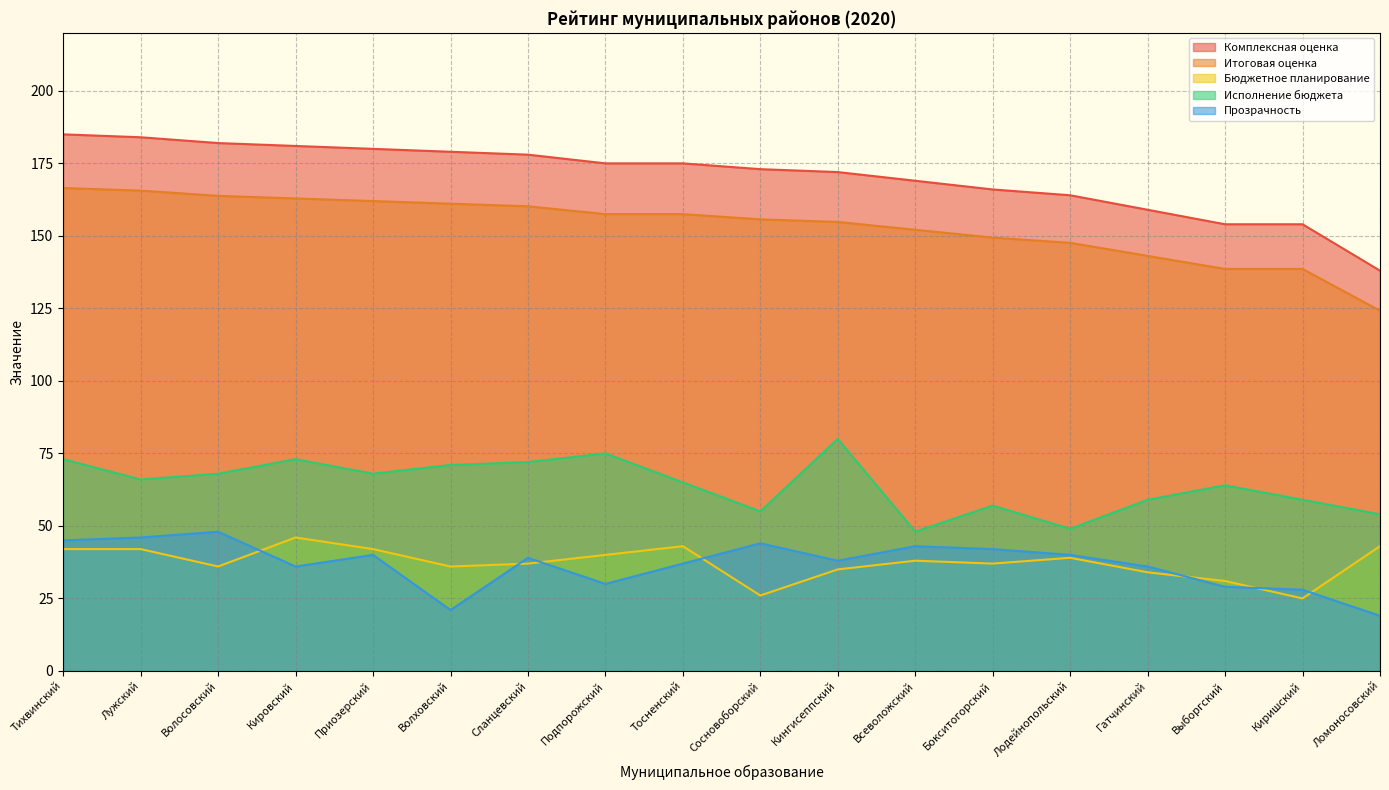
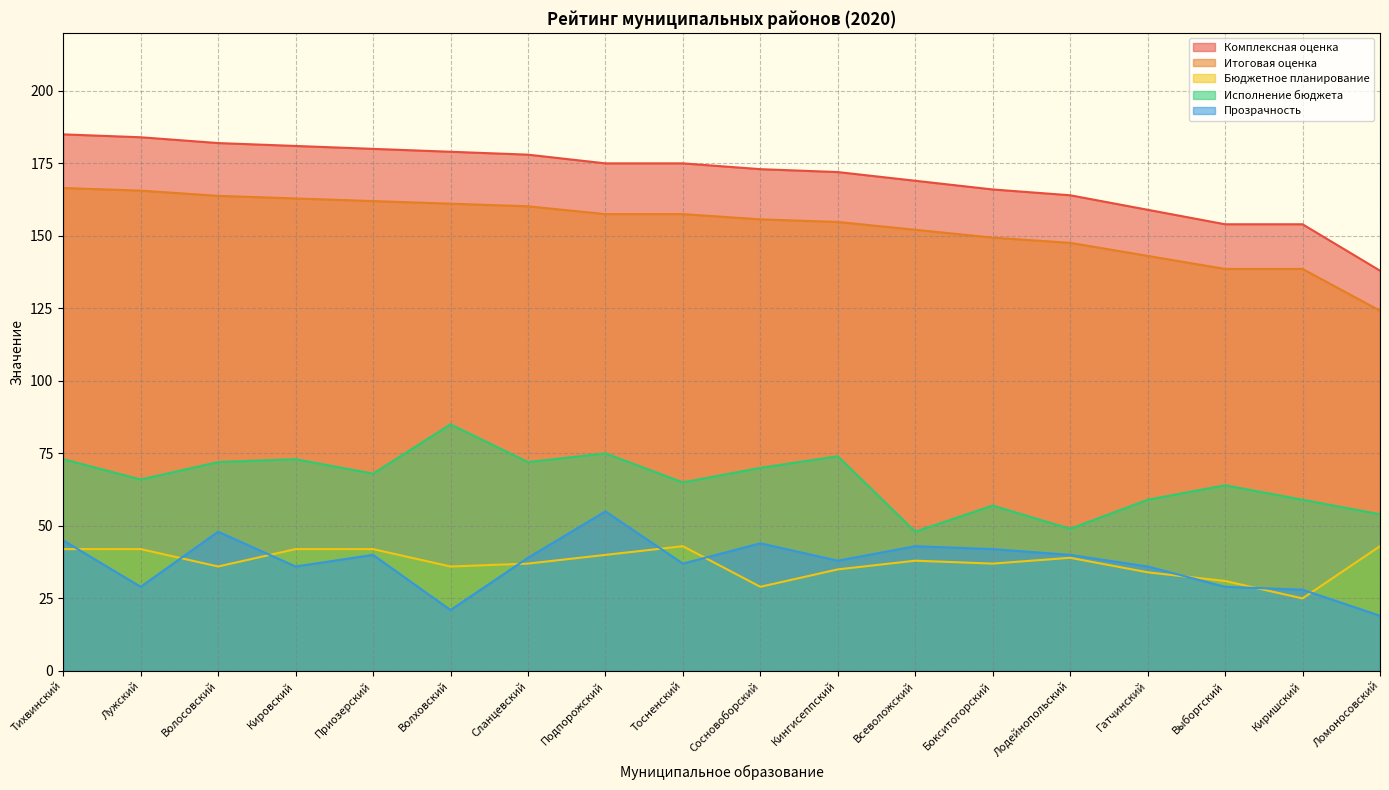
  {
    "Бюджетное планирование": {
      "Тихвинский": 42,
      "Лужский": 42,
      "Волосовский": 36,
-     "Кировский": 46,
+     "Кировский": 42,
      "Приозерский": 42,
      "Волховский": 36,
      "Сланцевский": 37,
      "Подпорожский": 40,
      "Тосненский": 43,
-     "Сосновоборский": 26,
+     "Сосновоборский": 29,
      "Кингисеппский": 35,
      "Всеволожский": 38,
      "Бокситогорский": 37,
      "Лодейнопольский": 39,
      "Гатчинский": 34,
      "Выборгский": 31,
      "Киришский": 25,
      "Ломоносовский": 43
    },
    "Исполнение бюджета": {
      "Тихвинский": 73,
      "Лужский": 66,
-     "Волосовский": 68,
+     "Волосовский": 72,
      "Кировский": 73,
      "Приозерский": 68,
-     "Волховский": 71,
+     "Волховский": 85,
      "Сланцевский": 72,
      "Подпорожский": 75,
      "Тосненский": 65,
-     "Сосновоборский": 55,
-     "Кингисеппский": 80,
+     "Сосновоборский": 70,
+     "Кингисеппский": 74,
      "Всеволожский": 48,
      "Бокситогорский": 57,
      "Лодейнопольский": 49,
      "Гатчинский": 59,
      "Выборгский": 64,
      "Киришский": 59,
      "Ломоносовский": 54
    },
    "Прозрачность": {
      "Тихвинский": 45,
-     "Лужский": 46,
+     "Лужский": 29,
      "Волосовский": 48,
      "Кировский": 36,
      "Приозерский": 40,
      "Волховский": 21,
      "Сланцевский": 39,
-     "Подпорожский": 30,
+     "Подпорожский": 55,
      "Тосненский": 37,
      "Сосновоборский": 44,
      "Кингисеппский": 38,
      "Всеволожский": 43,
      "Бокситогорский": 42,
      "Лодейнопольский": 40,
      "Гатчинский": 36,
      "Выборгский": 29,
      "Киришский": 28,
      "Ломоносовский": 19
    }
  }
